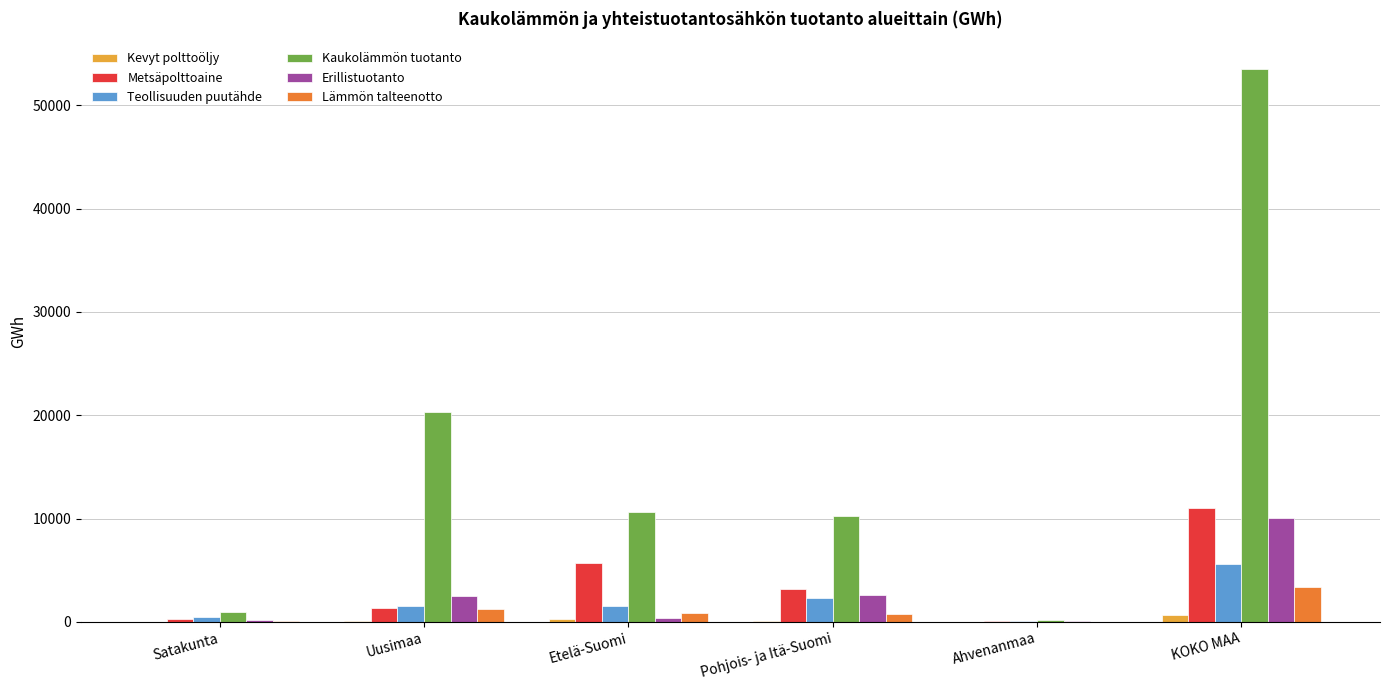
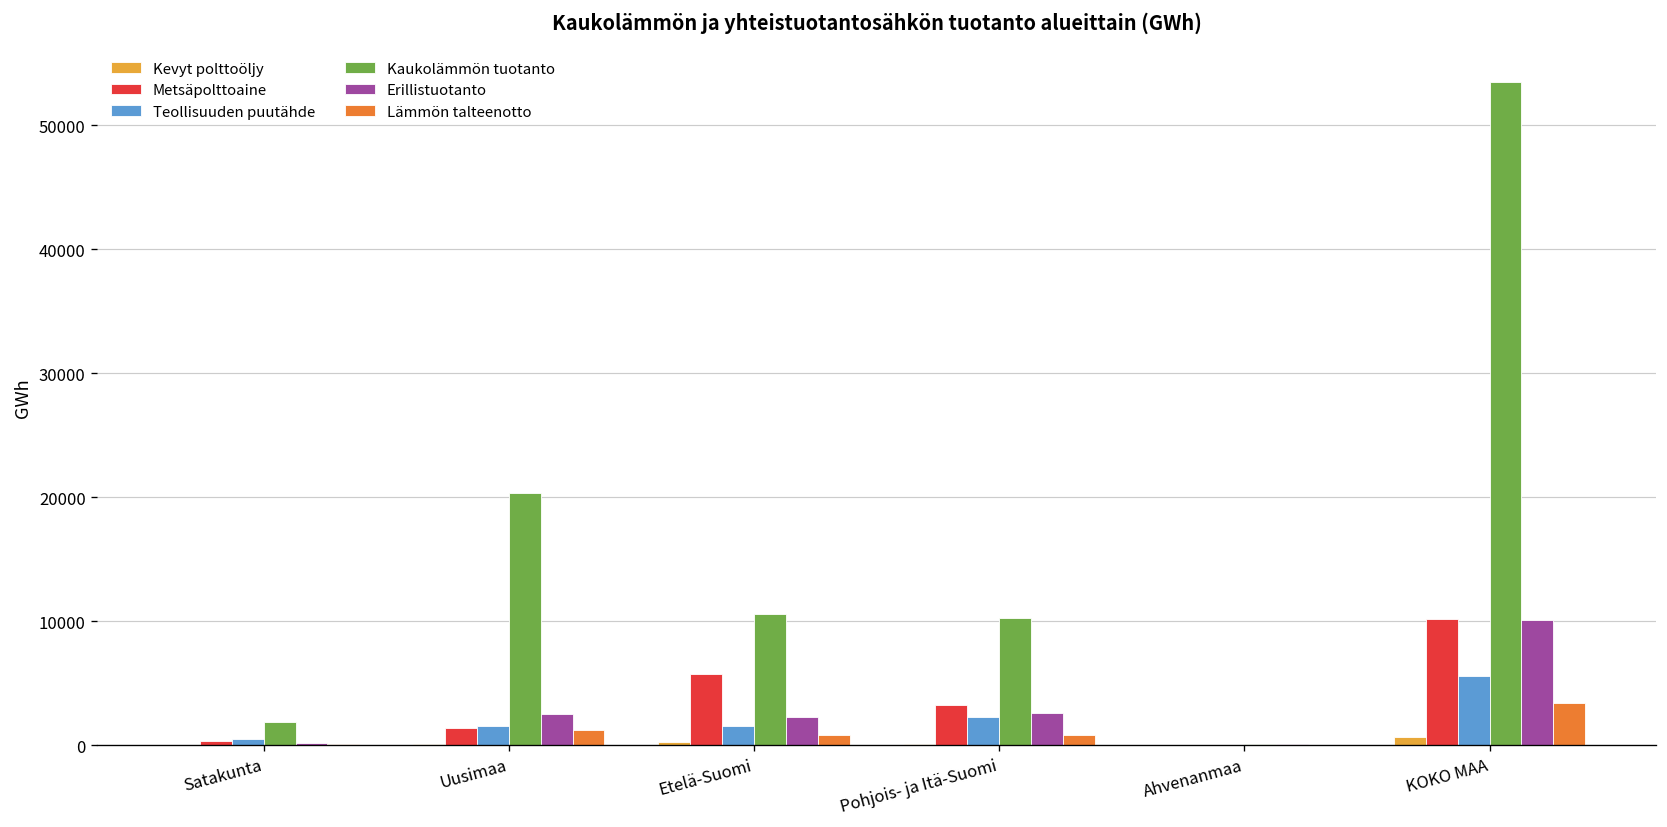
  {
    "Metsäpolttoaine": {
      "Satakunta": 300,
      "Uusimaa": 1400,
      "Etelä-Suomi": 5700,
      "Pohjois- ja Itä-Suomi": 3200,
-     "KOKO MAA": 11100
+     "KOKO MAA": 10200
    },
    "Teollisuuden puutähde": {
      "Satakunta": 500,
      "Uusimaa": 1500,
      "Etelä-Suomi": 1500,
      "Pohjois- ja Itä-Suomi": 2300,
      "KOKO MAA": 5600
    },
    "Kaukolämmön tuotanto": {
-     "Satakunta": 1000,
+     "Satakunta": 1900,
      "Uusimaa": 20300,
      "Etelä-Suomi": 10600,
      "Pohjois- ja Itä-Suomi": 10300,
      "KOKO MAA": 53500
    },
    "Erillistuotanto": {
      "Uusimaa": 2500,
-     "Etelä-Suomi": 400,
+     "Etelä-Suomi": 2300,
      "Pohjois- ja Itä-Suomi": 2600,
      "KOKO MAA": 10100
    }
  }
